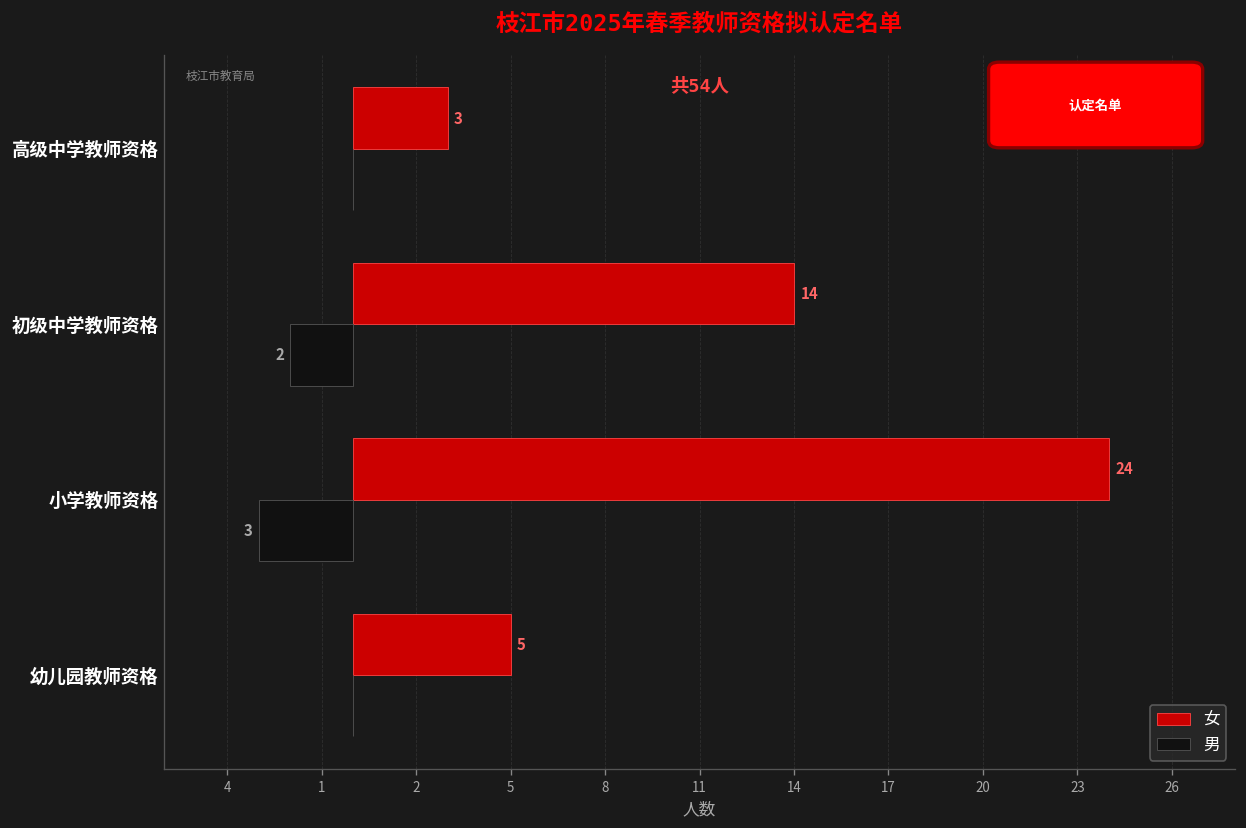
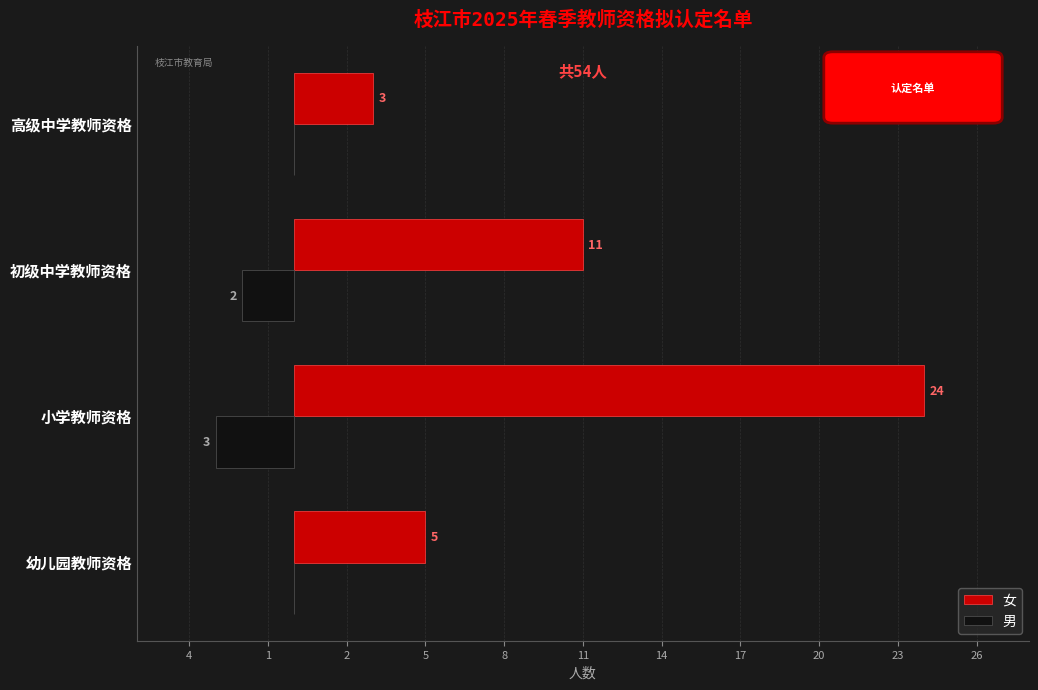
  {
    "女": {
      "高级中学教师资格": 3,
-     "初级中学教师资格": 14,
+     "初级中学教师资格": 11,
      "小学教师资格": 24,
      "幼儿园教师资格": 5
    }
  }
